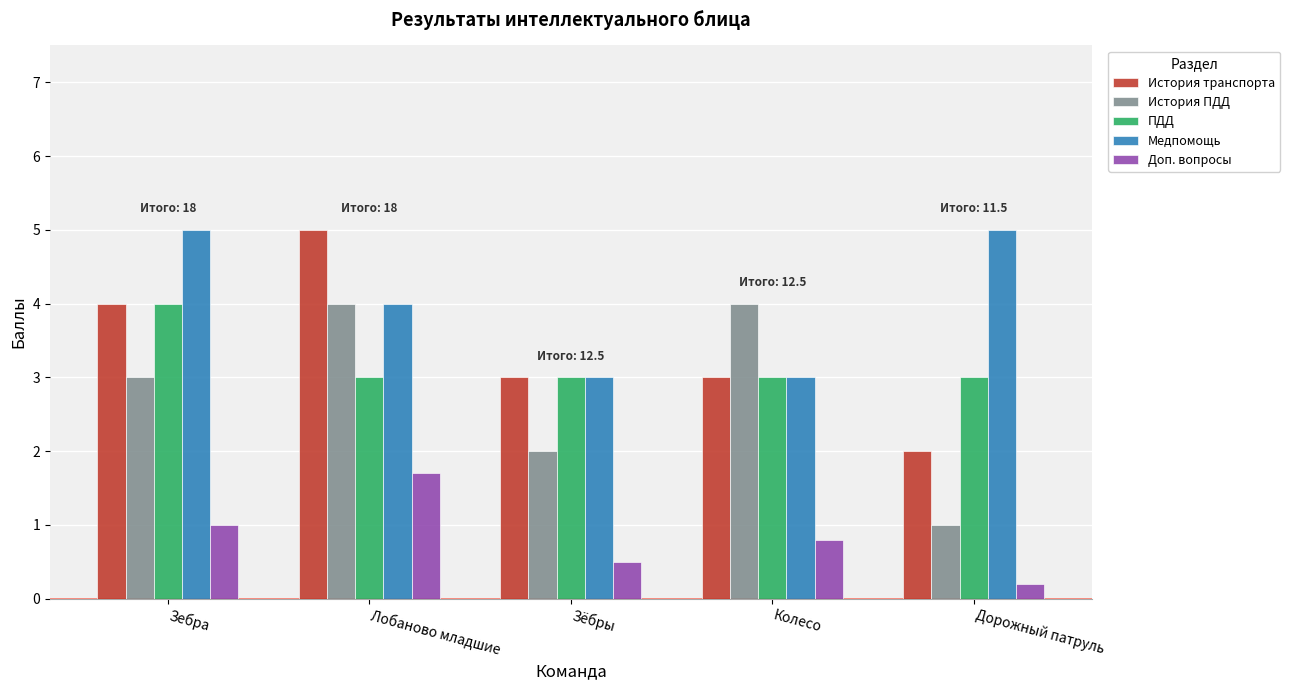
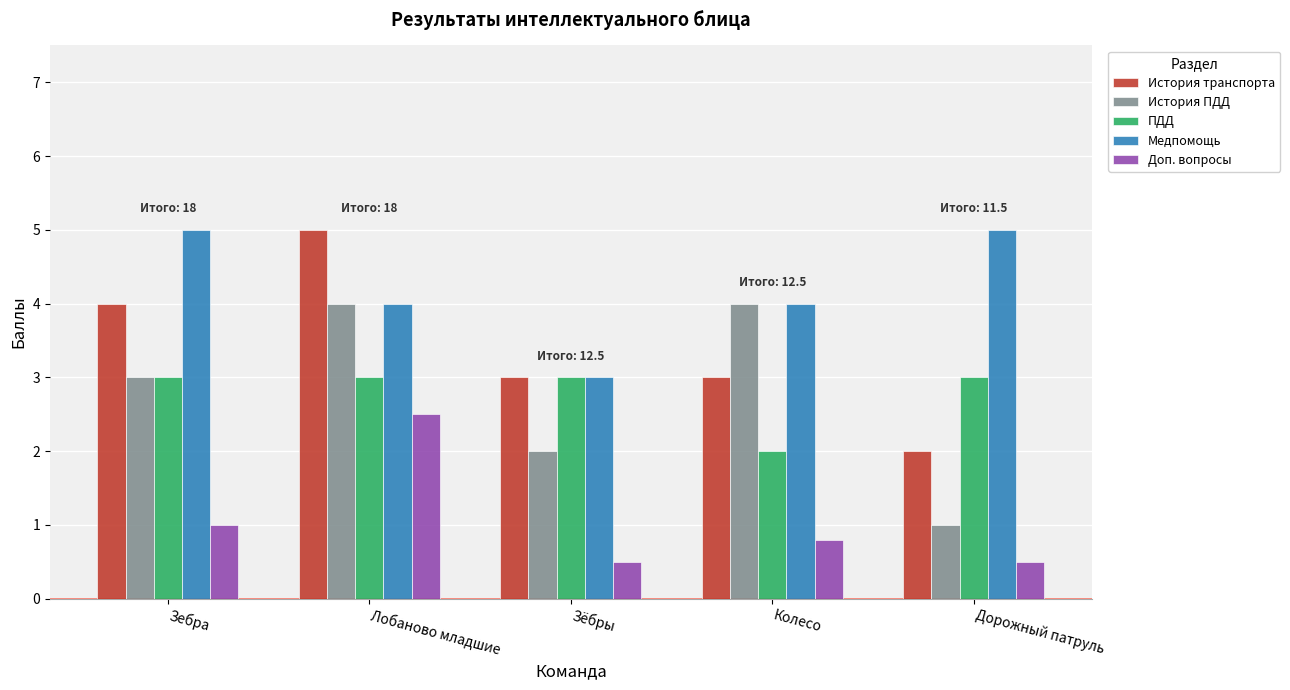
  {
    "История транспорта": {
      "Зебра": 4.0,
      "Лобаново младшие": 5.0,
      "Зёбры": 3.0,
      "Колесо": 3.0,
      "Дорожный патруль": 2.0
    },
    "История ПДД": {
      "Зебра": 3.0,
      "Лобаново младшие": 4.0,
      "Зёбры": 2.0,
      "Дорожный патруль": 1.0
    },
    "ПДД": {
-     "Зебра": 4,
+     "Зебра": 3,
      "Лобаново младшие": 3,
-     "Колесо": 3,
+     "Колесо": 2,
      "Дорожный патруль": 3
    },
    "Медпомощь": {
      "Лобаново младшие": 4,
-     "Колесо": 3
+     "Колесо": 4
    },
    "Доп. вопросы": {
      "Зебра": 1.0,
-     "Лобаново младшие": 1.7,
+     "Лобаново младшие": 2.5,
      "Зёбры": 0.5,
      "Колесо": 0.8,
-     "Дорожный патруль": 0.2
+     "Дорожный патруль": 0.5
    }
  }
